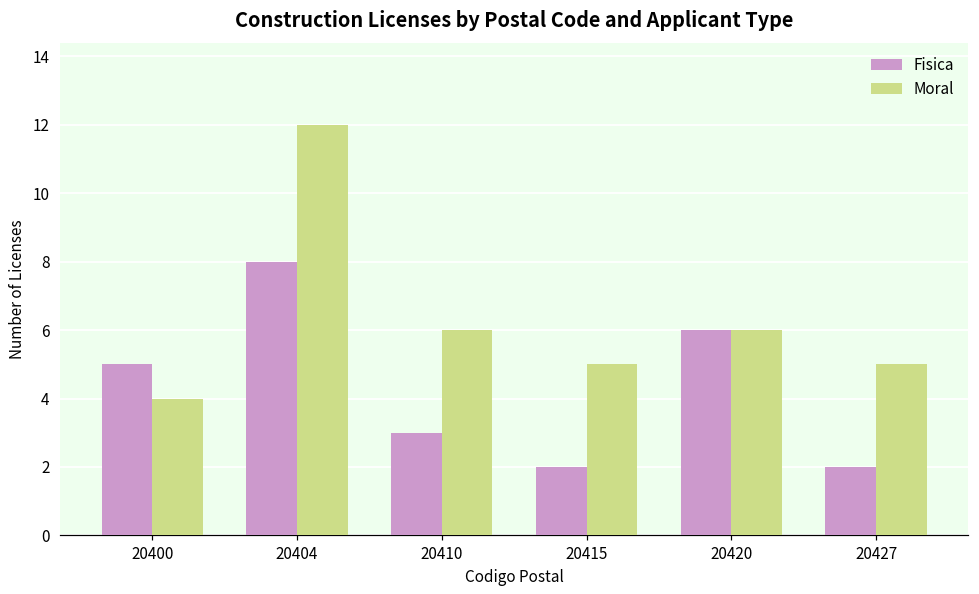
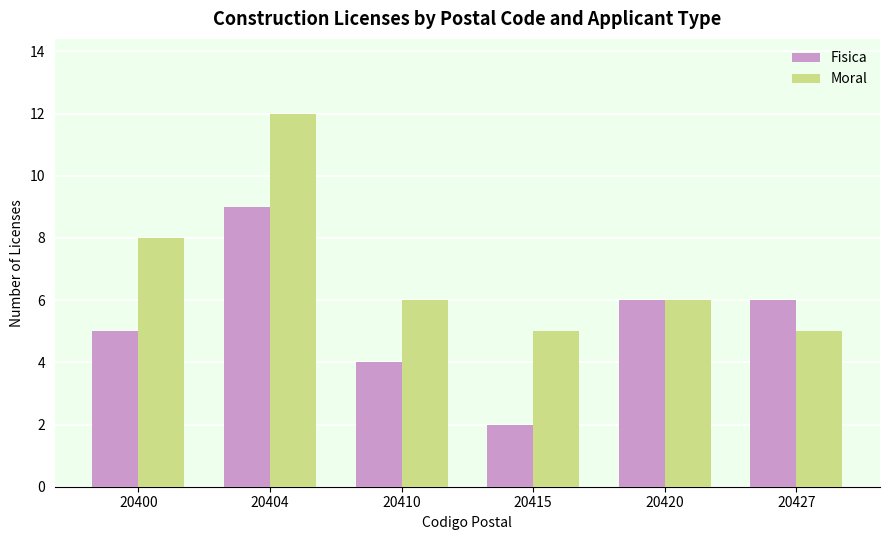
  {
    "Fisica": {
      "20400": 5,
-     "20404": 8,
-     "20410": 3,
+     "20404": 9,
+     "20410": 4,
      "20415": 2,
      "20420": 6,
-     "20427": 2
+     "20427": 6
    },
    "Moral": {
-     "20400": 4,
+     "20400": 8,
      "20404": 12,
      "20410": 6,
      "20415": 5,
      "20420": 6,
      "20427": 5
    }
  }
